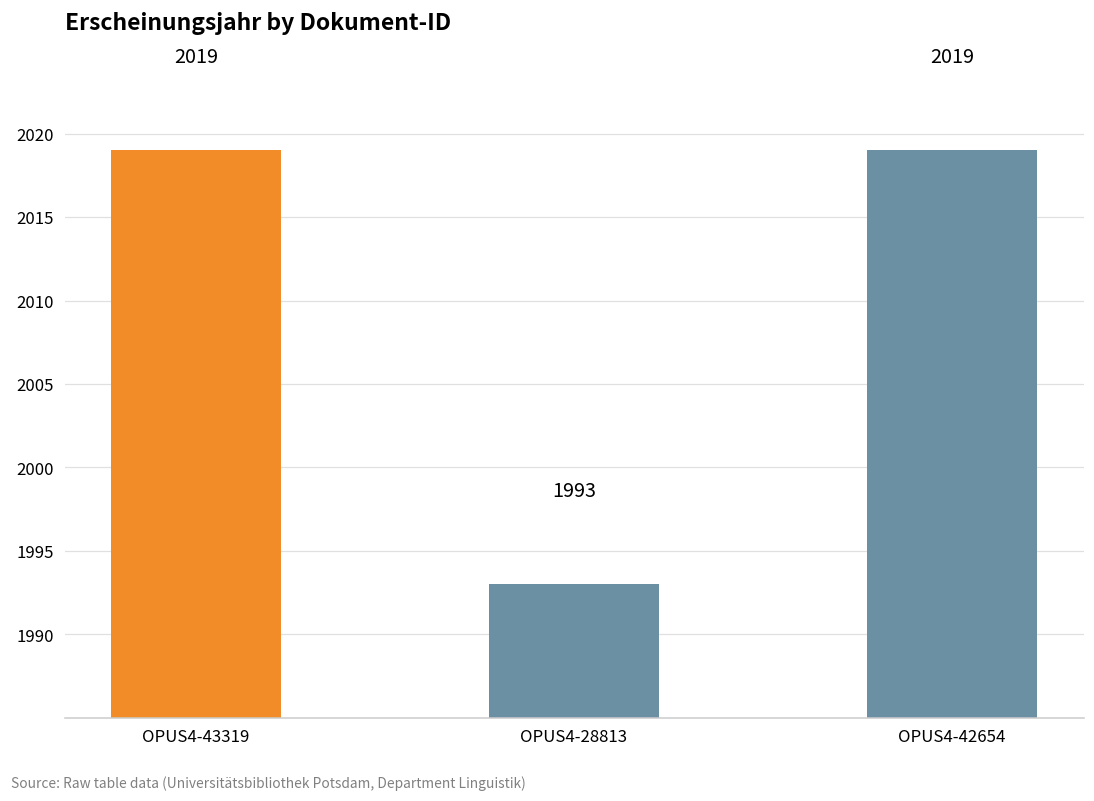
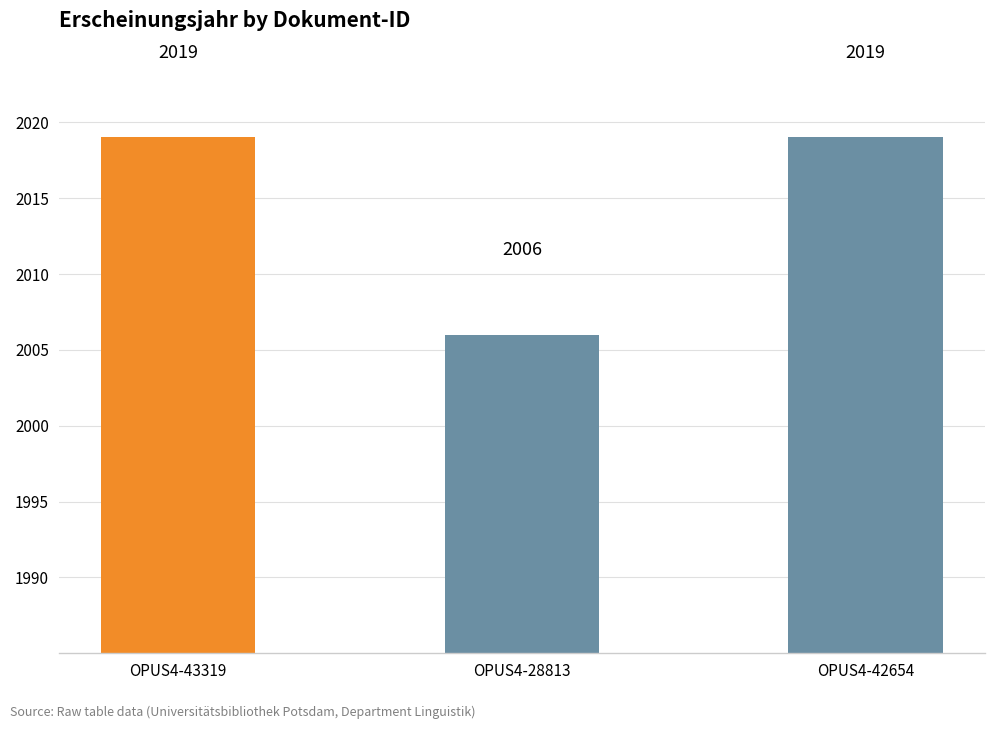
  {
-   "OPUS4-28813": 1993
+   "OPUS4-28813": 2006
  }
